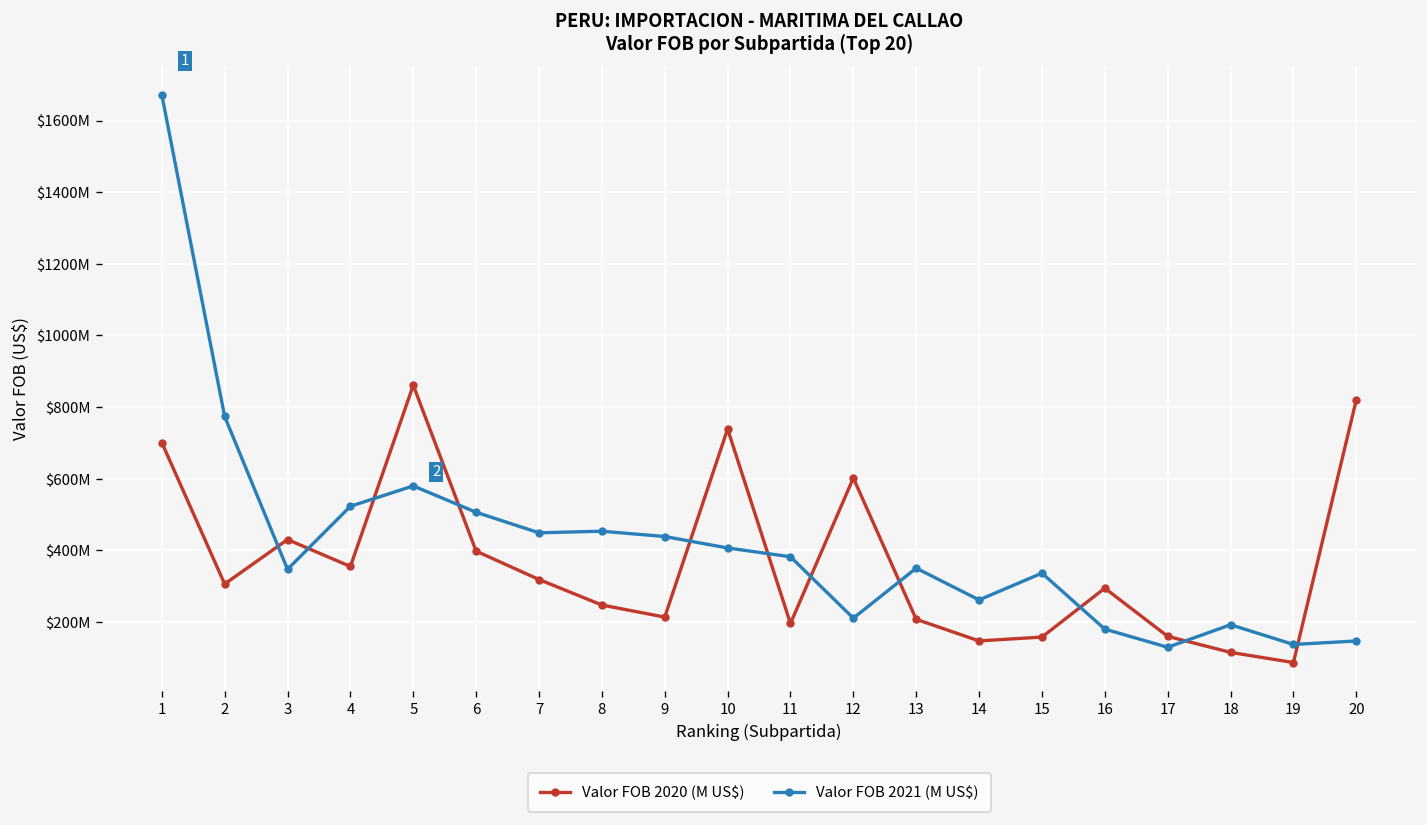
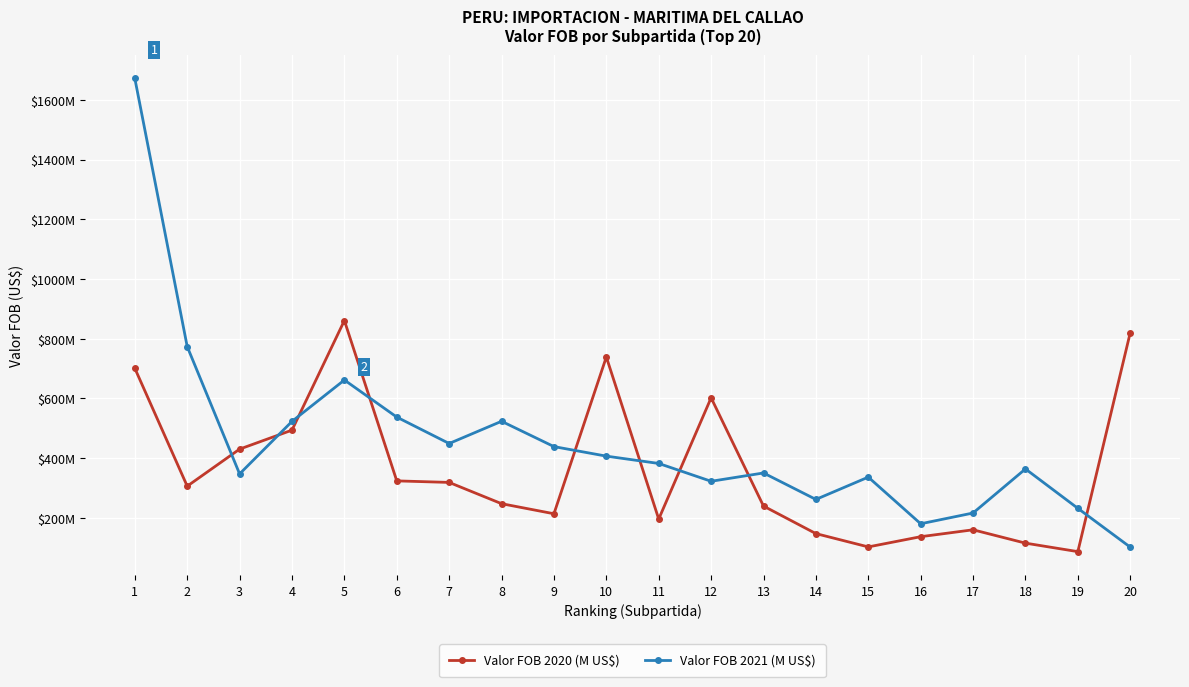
  {
    "Valor FOB 2020 (M US$)": {
      "1": "$700000000",
      "2": "$310000000",
      "3": "$430000000",
-     "4": "$350000000",
+     "4": "$490000000",
      "5": "$860000000",
-     "6": "$400000000",
+     "6": "$320000000",
      "7": "$320000000",
      "8": "$250000000",
      "9": "$210000000",
      "10": "$740000000",
      "11": "$200000000",
      "12": "$600000000",
-     "13": "$210000000",
+     "13": "$240000000",
      "14": "$150000000",
-     "15": "$160000000",
-     "16": "$290000000",
+     "15": "$100000000",
+     "16": "$140000000",
      "17": "$160000000",
      "18": "$110000000",
      "19": "$90000000",
      "20": "$820000000"
    },
    "Valor FOB 2021 (M US$)": {
      "1": "$1670000000",
      "2": "$770000000",
      "3": "$350000000",
      "4": "$520000000",
-     "5": "$580000000",
-     "6": "$510000000",
+     "5": "$660000000",
+     "6": "$540000000",
      "7": "$450000000",
-     "8": "$450000000",
+     "8": "$520000000",
      "9": "$440000000",
      "10": "$410000000",
      "11": "$380000000",
-     "12": "$210000000",
+     "12": "$320000000",
      "13": "$350000000",
      "14": "$260000000",
      "15": "$340000000",
      "16": "$180000000",
-     "17": "$130000000",
-     "18": "$190000000",
-     "19": "$140000000",
-     "20": "$150000000"
+     "17": "$220000000",
+     "18": "$360000000",
+     "19": "$230000000",
+     "20": "$100000000"
    }
  }
